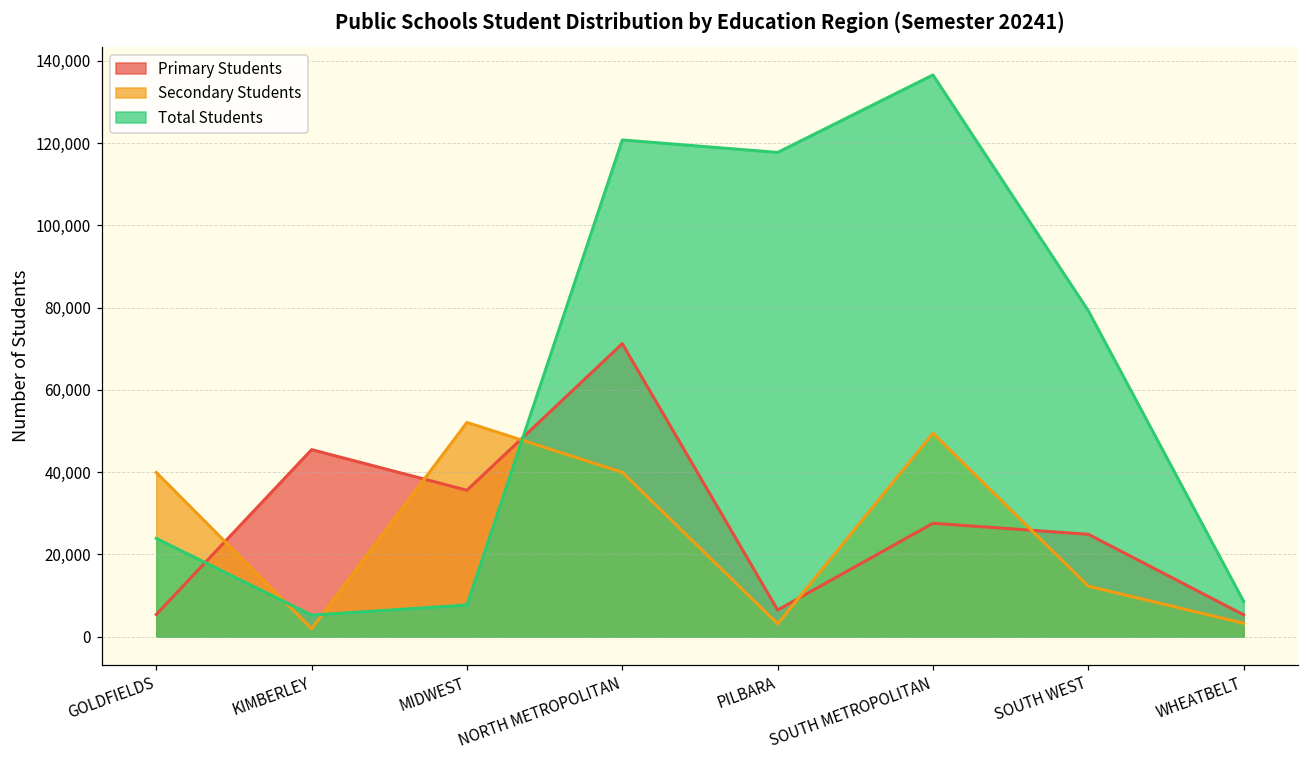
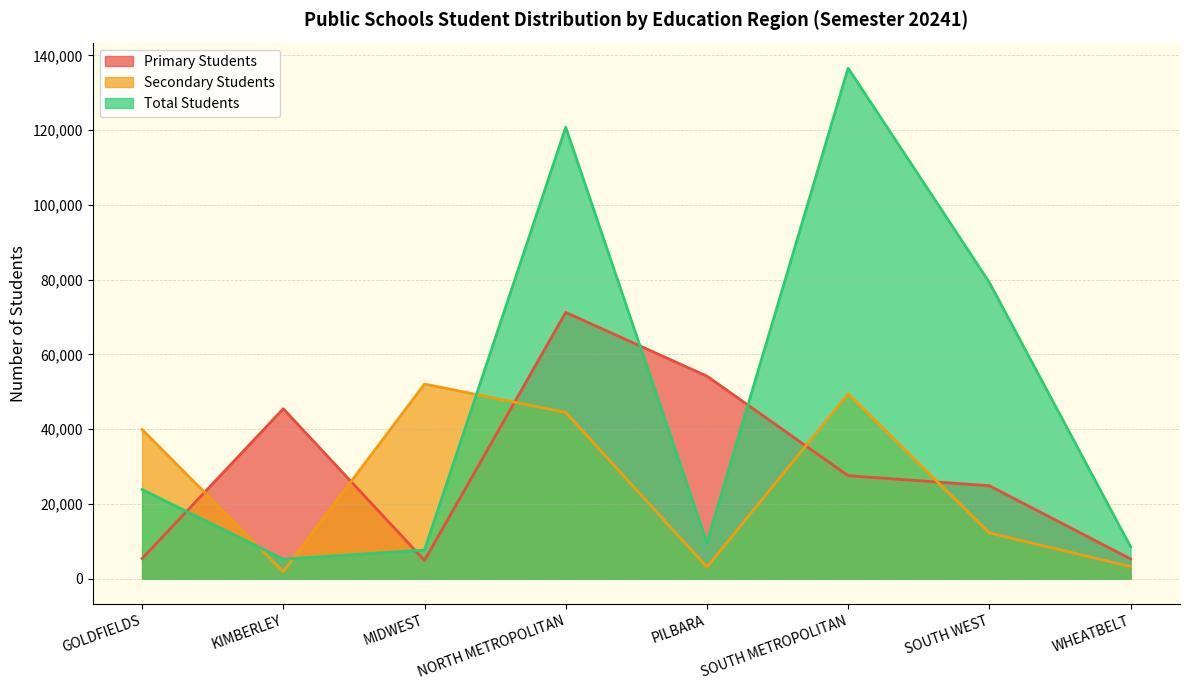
  {
    "Primary Students": {
      "GOLDFIELDS": "5,000",
      "KIMBERLEY": "45,000",
-     "MIDWEST": "36,000",
+     "MIDWEST": "5,000",
      "NORTH METROPOLITAN": "71,000",
-     "PILBARA": "6,000",
+     "PILBARA": "54,000",
      "SOUTH METROPOLITAN": "28,000",
      "SOUTH WEST": "25,000",
      "WHEATBELT": "5,000"
    },
    "Secondary Students": {
      "GOLDFIELDS": "40,000",
      "KIMBERLEY": "2,000",
      "MIDWEST": "52,000",
-     "NORTH METROPOLITAN": "40,000",
+     "NORTH METROPOLITAN": "44,000",
      "PILBARA": "3,000",
      "SOUTH METROPOLITAN": "49,000",
      "SOUTH WEST": "12,000",
      "WHEATBELT": "3,000"
    },
    "Total Students": {
      "GOLDFIELDS": "24,000",
      "KIMBERLEY": "5,000",
      "MIDWEST": "8,000",
      "NORTH METROPOLITAN": "121,000",
-     "PILBARA": "118,000",
+     "PILBARA": "10,000",
      "SOUTH METROPOLITAN": "137,000",
      "SOUTH WEST": "79,000",
      "WHEATBELT": "9,000"
    }
  }
